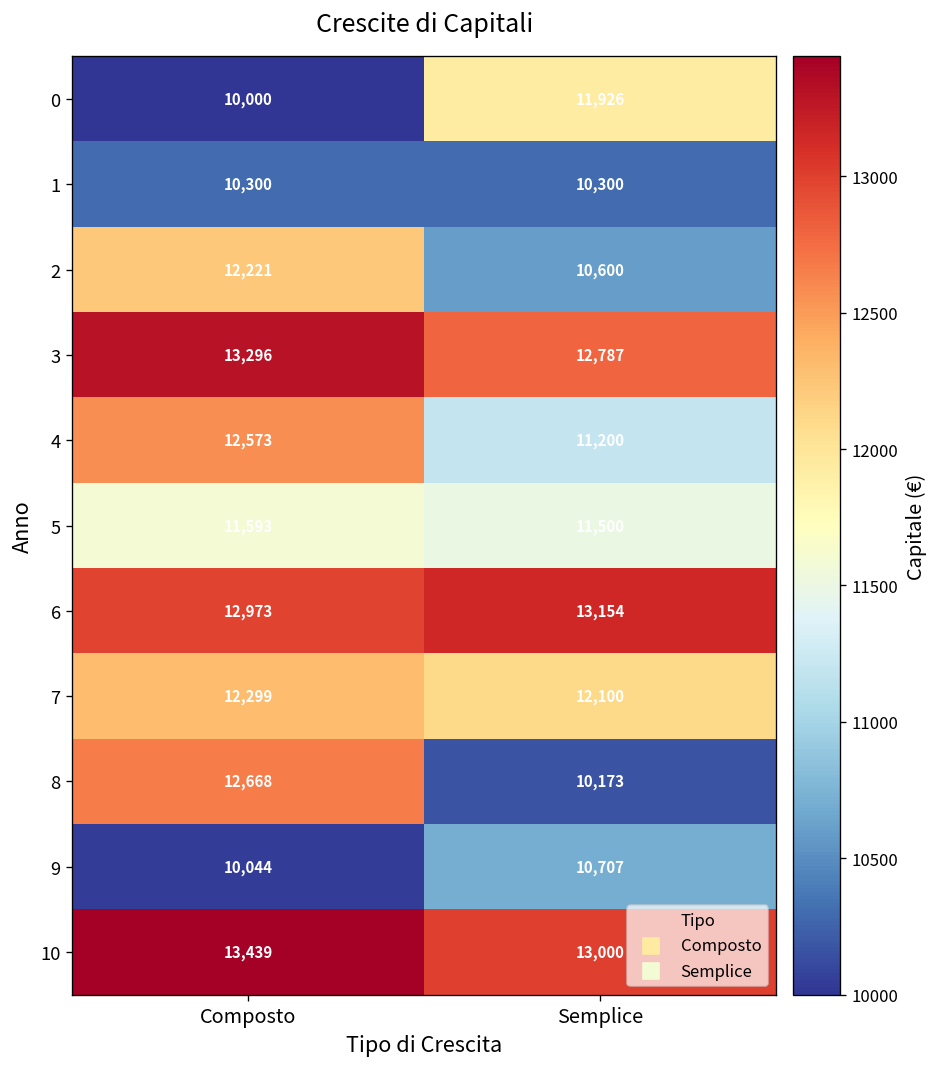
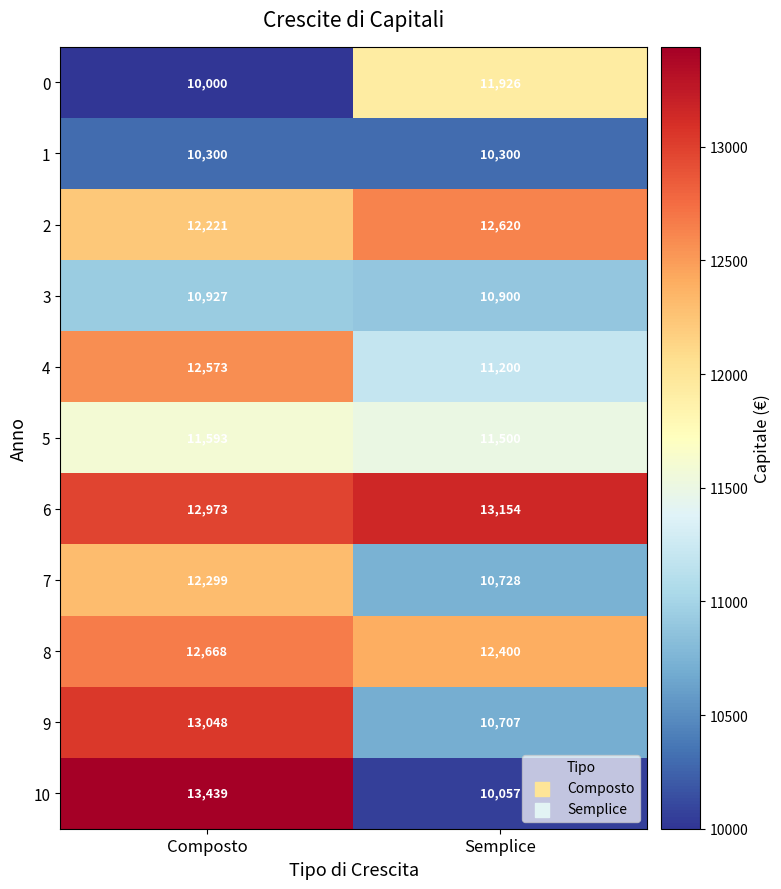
  {
    "0": {
      "Composto": "10,000",
      "Semplice": "11,926"
    },
    "1": {
      "Composto": "10,300",
      "Semplice": "10,300"
    },
    "2": {
      "Composto": "12,221",
-     "Semplice": "10,600"
+     "Semplice": "12,620"
    },
    "3": {
-     "Composto": "13,296",
-     "Semplice": "12,787"
+     "Composto": "10,927",
+     "Semplice": "10,900"
    },
    "4": {
      "Composto": "12,573",
      "Semplice": "11,200"
    },
    "6": {
      "Composto": "12,973",
      "Semplice": "13,154"
    },
    "7": {
      "Composto": "12,299",
-     "Semplice": "12,100"
+     "Semplice": "10,728"
    },
    "8": {
      "Composto": "12,668",
-     "Semplice": "10,173"
+     "Semplice": "12,400"
    },
    "9": {
-     "Composto": "10,044",
+     "Composto": "13,048",
      "Semplice": "10,707"
    },
    "10": {
      "Composto": "13,439",
-     "Semplice": "13,000"
+     "Semplice": "10,057"
    }
  }
